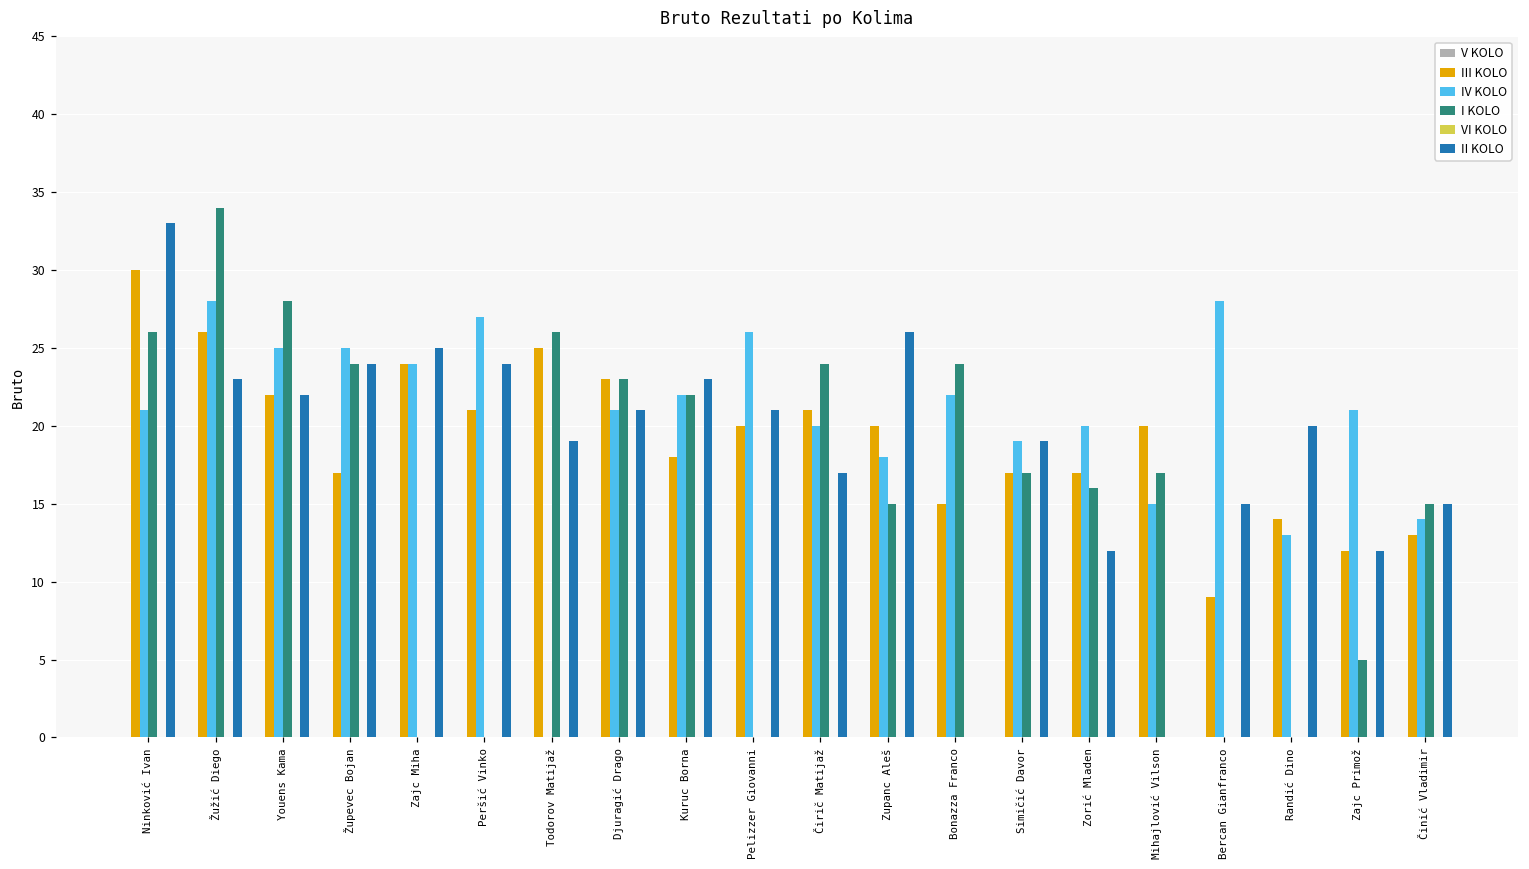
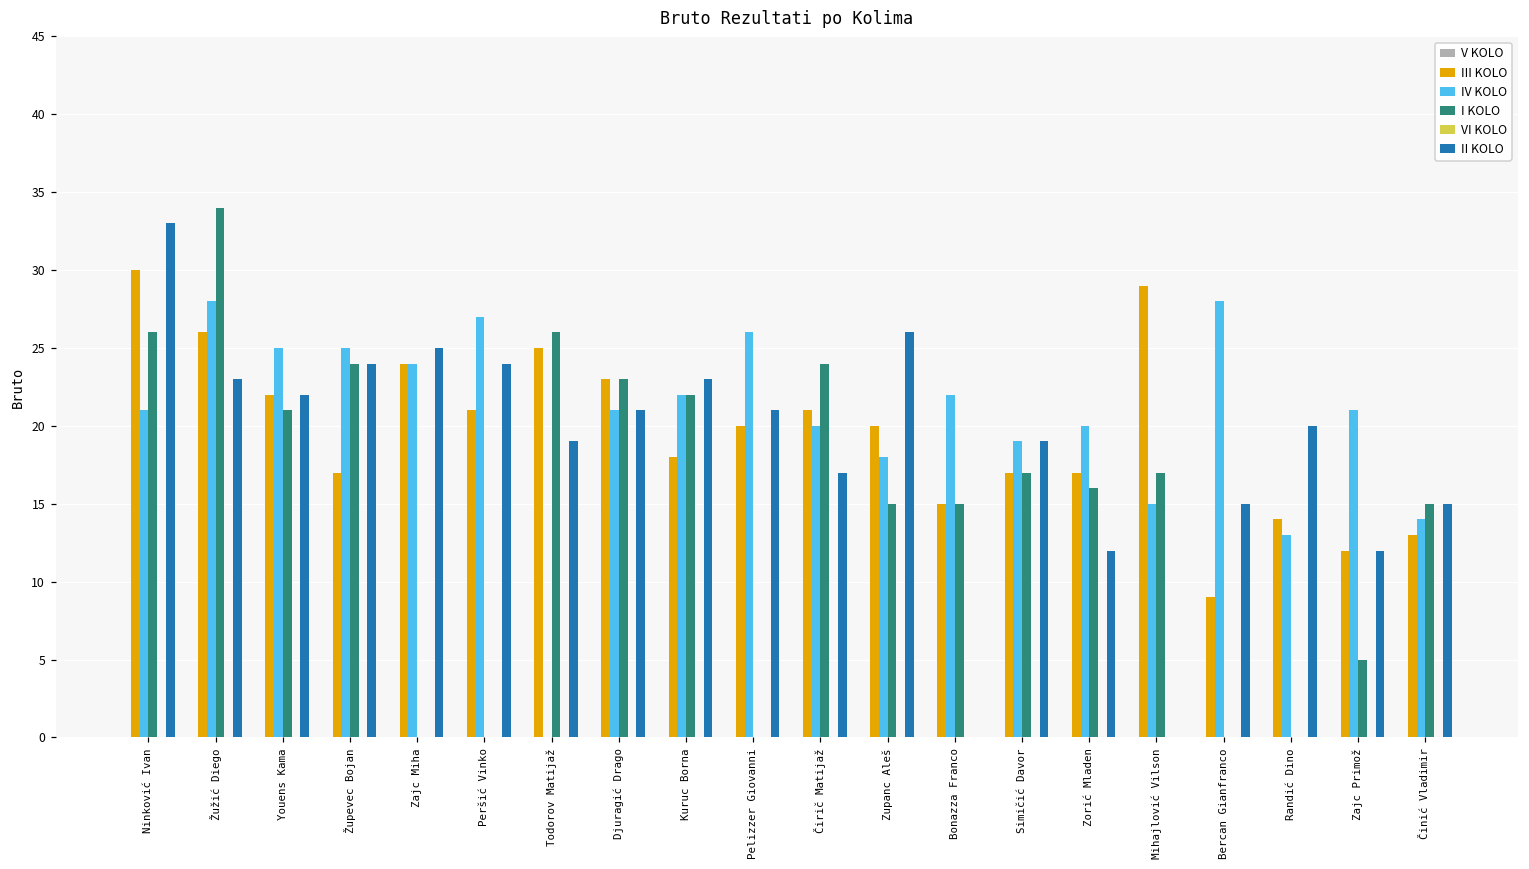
  {
    "V KOLO": {
      "Ninković Ivan": 0,
      "Žužić Diego": 0,
      "Youens Kama": 0,
      "Župevec Bojan": 0,
      "Zajc Miha": 0,
      "Peršić Vinko": 0,
      "Todorov Matijaž": 0,
      "Djuragić Drago": 0,
      "Kuruc Borna": 0,
      "Pelizzer Giovanni": 0,
      "Čirič Matijaž": 0,
      "Zupanc Aleš": 0,
      "Bonazza Franco": 0,
      "Simičić Davor": 0,
      "Zorić Mladen": 0,
      "Mihajlović Vilson": 0,
      "Bercan Gianfranco": 0,
      "Randić Dino": 0,
      "Zajc Primož": 0,
      "Činić Vladimir": 0
    },
    "III KOLO": {
      "Ninković Ivan": 30,
      "Žužić Diego": 26,
      "Youens Kama": 22,
      "Župevec Bojan": 17,
      "Zajc Miha": 24,
      "Peršić Vinko": 21,
      "Todorov Matijaž": 25,
      "Djuragić Drago": 23,
      "Kuruc Borna": 18,
      "Pelizzer Giovanni": 20,
      "Čirič Matijaž": 21,
      "Zupanc Aleš": 20,
      "Bonazza Franco": 15,
      "Simičić Davor": 17,
      "Zorić Mladen": 17,
-     "Mihajlović Vilson": 20,
+     "Mihajlović Vilson": 29,
      "Bercan Gianfranco": 9,
      "Randić Dino": 14,
      "Zajc Primož": 12,
      "Činić Vladimir": 13
    },
    "IV KOLO": {
      "Ninković Ivan": 21,
      "Žužić Diego": 28,
      "Youens Kama": 25,
      "Župevec Bojan": 25,
      "Zajc Miha": 24,
      "Peršić Vinko": 27,
      "Todorov Matijaž": 0,
      "Djuragić Drago": 21,
      "Kuruc Borna": 22,
      "Pelizzer Giovanni": 26,
      "Čirič Matijaž": 20,
      "Zupanc Aleš": 18,
      "Bonazza Franco": 22,
      "Simičić Davor": 19,
      "Zorić Mladen": 20,
      "Mihajlović Vilson": 15,
      "Bercan Gianfranco": 28,
      "Randić Dino": 13,
      "Zajc Primož": 21,
      "Činić Vladimir": 14
    },
    "I KOLO": {
      "Ninković Ivan": 26,
      "Žužić Diego": 34,
-     "Youens Kama": 28,
+     "Youens Kama": 21,
      "Župevec Bojan": 24,
      "Zajc Miha": 0,
      "Peršić Vinko": 0,
      "Todorov Matijaž": 26,
      "Djuragić Drago": 23,
      "Kuruc Borna": 22,
      "Pelizzer Giovanni": 0,
      "Čirič Matijaž": 24,
      "Zupanc Aleš": 15,
-     "Bonazza Franco": 24,
+     "Bonazza Franco": 15,
      "Simičić Davor": 17,
      "Zorić Mladen": 16,
      "Mihajlović Vilson": 17,
      "Bercan Gianfranco": 0,
      "Randić Dino": 0,
      "Zajc Primož": 5,
      "Činić Vladimir": 15
    },
    "VI KOLO": {
      "Ninković Ivan": 0,
      "Žužić Diego": 0,
      "Youens Kama": 0,
      "Župevec Bojan": 0,
      "Zajc Miha": 0,
      "Peršić Vinko": 0,
      "Todorov Matijaž": 0,
      "Djuragić Drago": 0,
      "Kuruc Borna": 0,
      "Pelizzer Giovanni": 0,
      "Čirič Matijaž": 0,
      "Zupanc Aleš": 0,
      "Bonazza Franco": 0,
      "Simičić Davor": 0,
      "Zorić Mladen": 0,
      "Mihajlović Vilson": 0,
      "Bercan Gianfranco": 0,
      "Randić Dino": 0,
      "Zajc Primož": 0,
      "Činić Vladimir": 0
    },
    "II KOLO": {
      "Ninković Ivan": 33,
      "Žužić Diego": 23,
      "Youens Kama": 22,
      "Župevec Bojan": 24,
      "Zajc Miha": 25,
      "Peršić Vinko": 24,
      "Todorov Matijaž": 19,
      "Djuragić Drago": 21,
      "Kuruc Borna": 23,
      "Pelizzer Giovanni": 21,
      "Čirič Matijaž": 17,
      "Zupanc Aleš": 26,
      "Bonazza Franco": 0,
      "Simičić Davor": 19,
      "Zorić Mladen": 12,
      "Mihajlović Vilson": 0,
      "Bercan Gianfranco": 15,
      "Randić Dino": 20,
      "Zajc Primož": 12,
      "Činić Vladimir": 15
    }
  }
